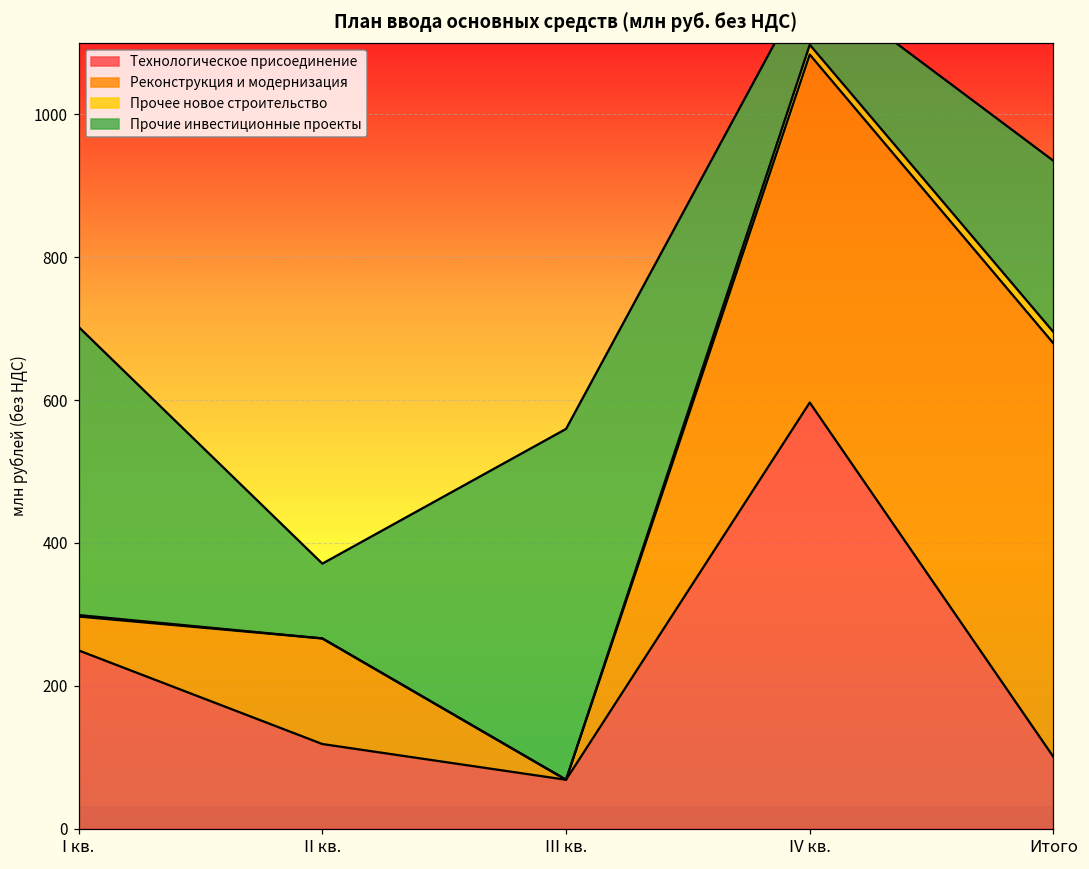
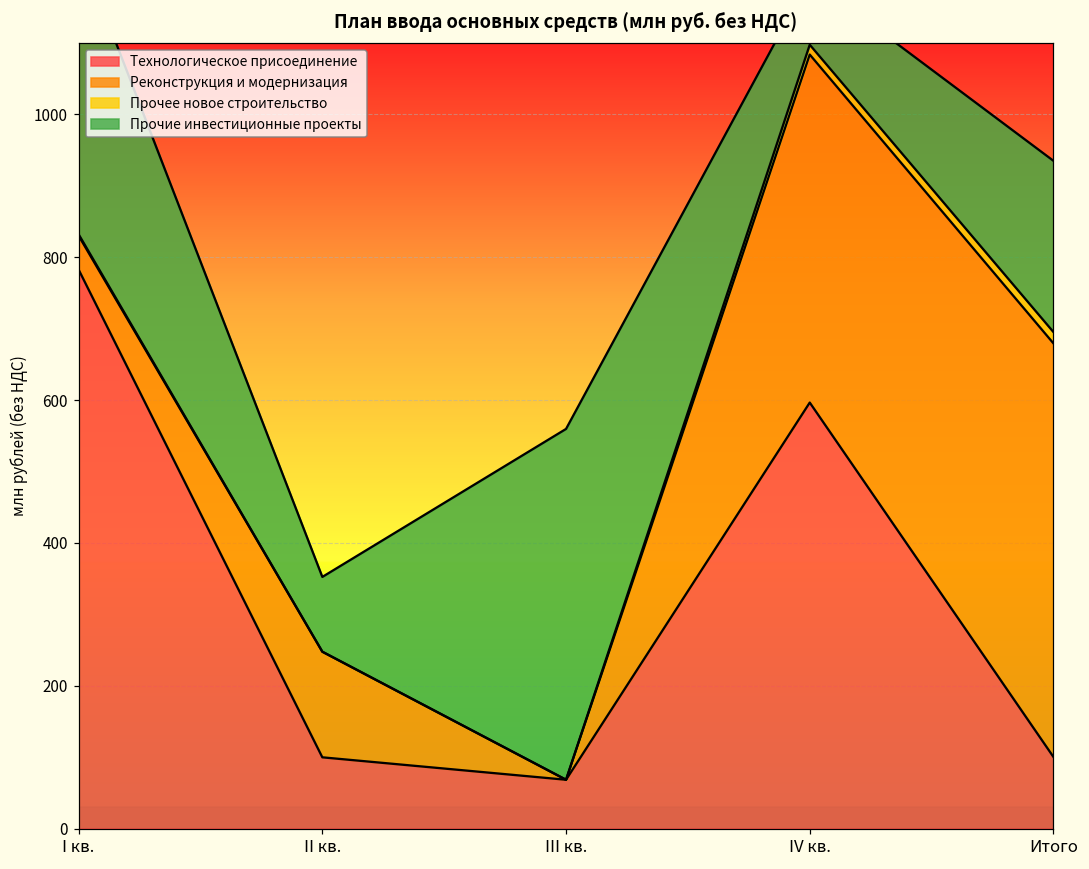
  {
    "Технологическое присоединение": {
-     "I кв.": 250,
-     "II кв.": 120,
+     "I кв.": 780,
+     "II кв.": 100,
      "IV кв.": 600,
      "Итого": 100
    },
    "Реконструкция и модернизация": {
      "IV кв.": 490,
      "Итого": 580
    },
    "Прочее новое строительство": {
      "IV кв.": 10,
      "Итого": 20
    },
    "Прочие инвестиционные проекты": {
      "II кв.": 100,
      "III кв.": 490,
      "Итого": 240
    }
  }
